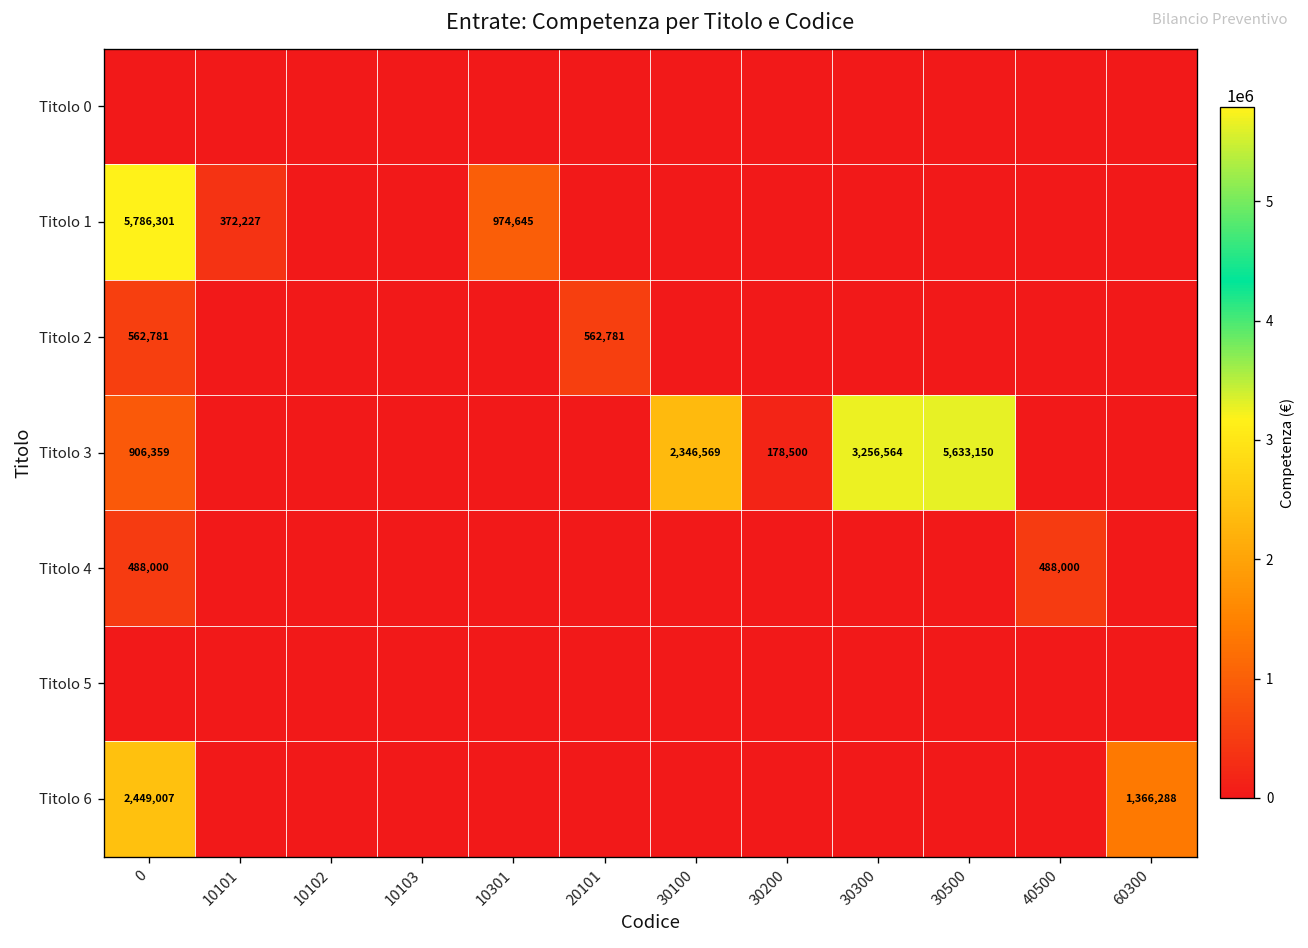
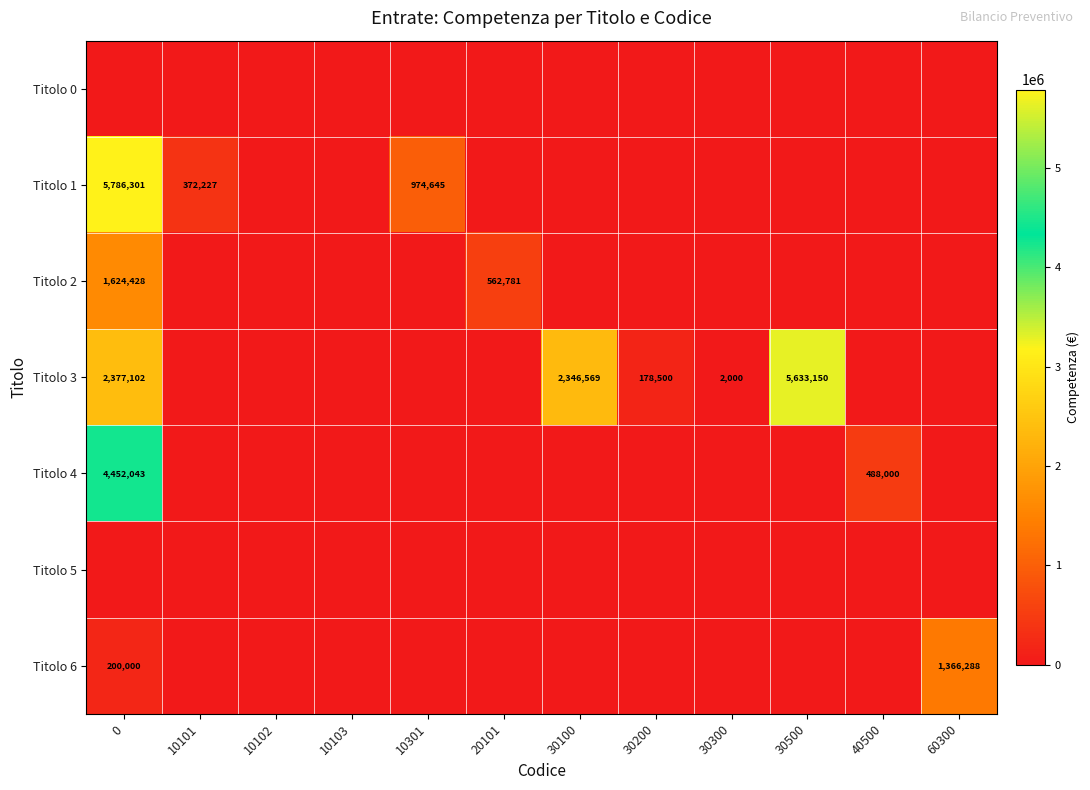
  {
    "Titolo 1": {
      "0": "5,786,301",
      "10101": "372,227",
      "10301": "974,645"
    },
    "Titolo 2": {
-     "0": "562,781",
+     "0": "1,624,428",
      "20101": "562,781"
    },
    "Titolo 3": {
-     "0": "906,359",
+     "0": "2,377,102",
      "30100": "2,346,569",
      "30200": "178,500",
-     "30300": "3,256,564",
+     "30300": "2,000",
      "30500": "5,633,150"
    },
    "Titolo 4": {
-     "0": "488,000",
+     "0": "4,452,043",
      "40500": "488,000"
    },
    "Titolo 6": {
-     "0": "2,449,007",
+     "0": "200,000",
      "60300": "1,366,288"
    }
  }
